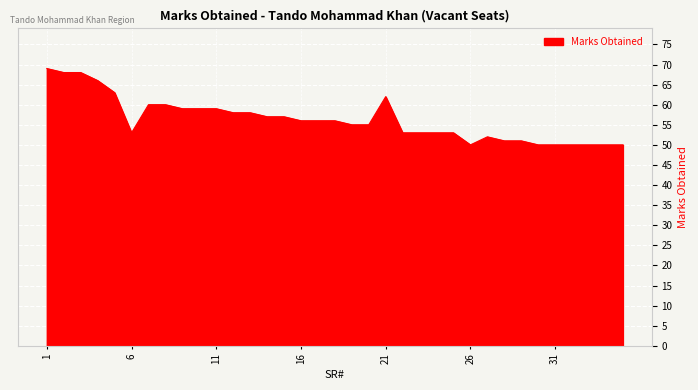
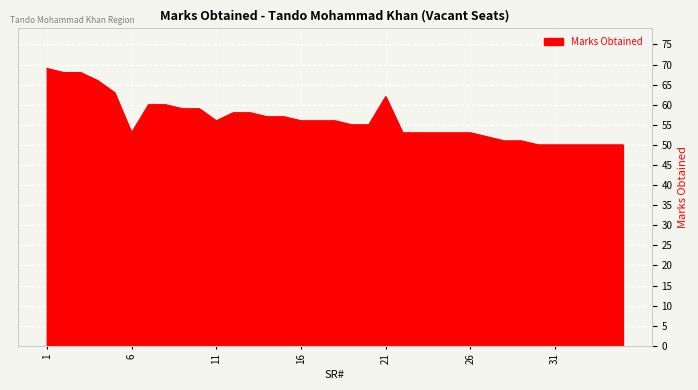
  {
    "1": 69,
    "6": 53,
-   "11": 59,
+   "11": 56,
    "16": 56,
    "21": 62,
-   "26": 50,
+   "26": 53,
    "31": 50
  }
